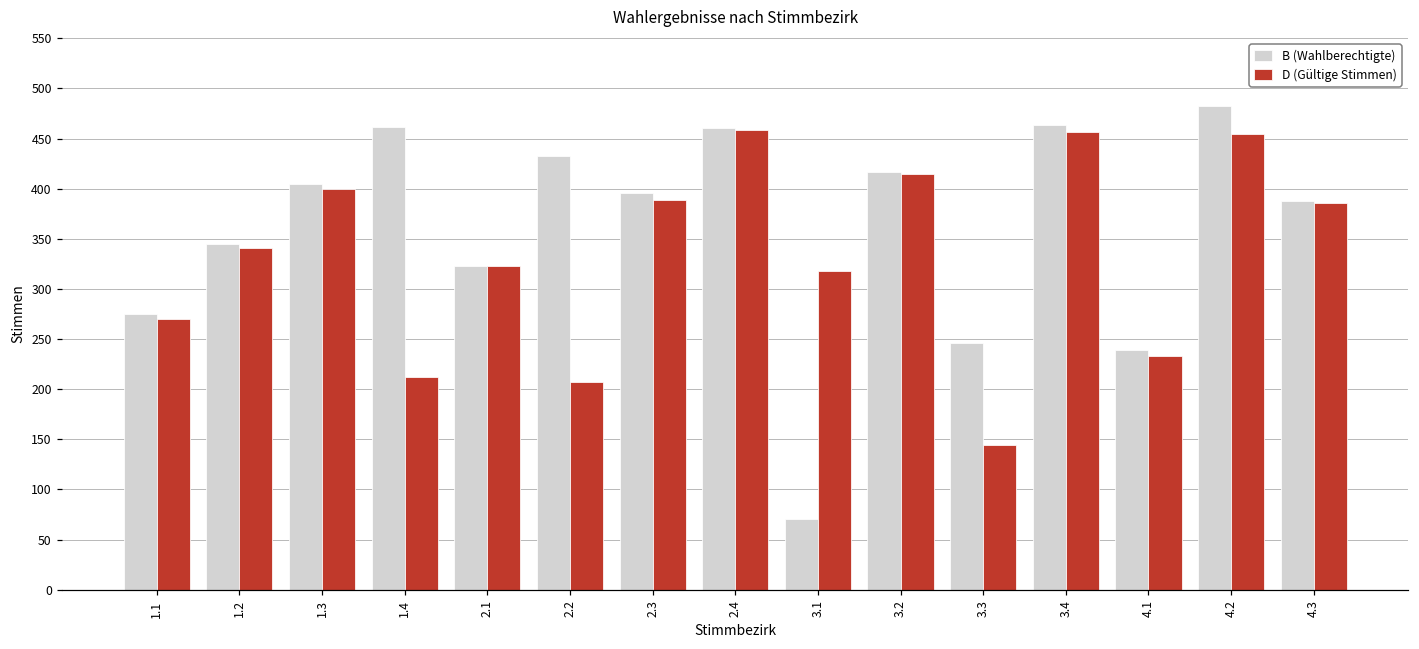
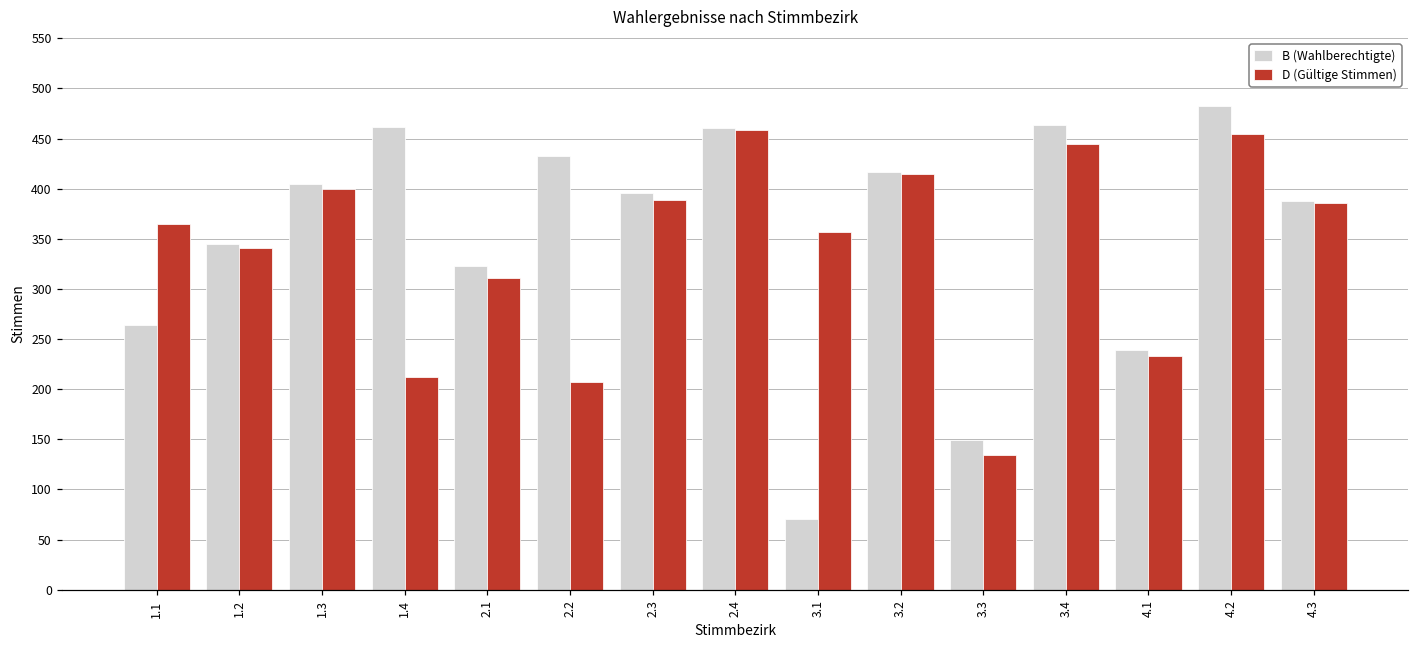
  {
    "B (Wahlberechtigte)": {
-     "1.1": 280,
+     "1.1": 260,
      "1.2": 350,
      "1.3": 410,
      "1.4": 460,
      "2.1": 320,
      "2.2": 430,
      "2.3": 400,
      "2.4": 460,
      "3.1": 70,
      "3.2": 420,
-     "3.3": 250,
+     "3.3": 150,
      "3.4": 460,
      "4.1": 240,
      "4.2": 480,
      "4.3": 390
    },
    "D (Gültige Stimmen)": {
-     "1.1": 270,
+     "1.1": 370,
      "1.2": 340,
      "1.3": 400,
      "1.4": 210,
-     "2.1": 320,
+     "2.1": 310,
      "2.2": 210,
      "2.3": 390,
      "2.4": 460,
-     "3.1": 320,
+     "3.1": 360,
      "3.2": 420,
-     "3.3": 140,
-     "3.4": 460,
+     "3.3": 130,
+     "3.4": 450,
      "4.1": 230,
      "4.2": 460,
      "4.3": 390
    }
  }
